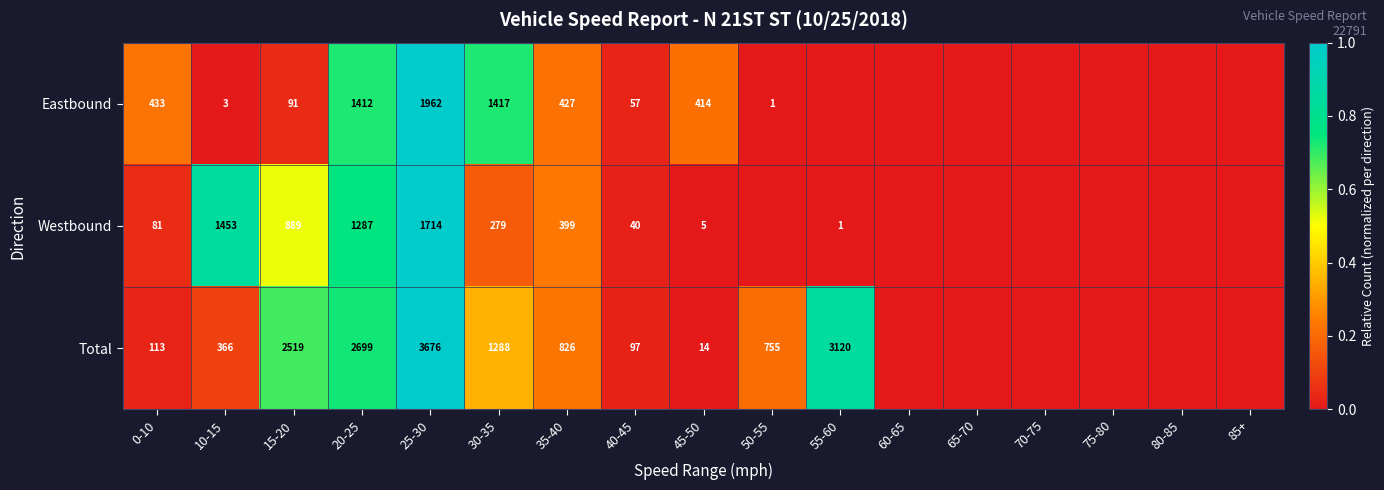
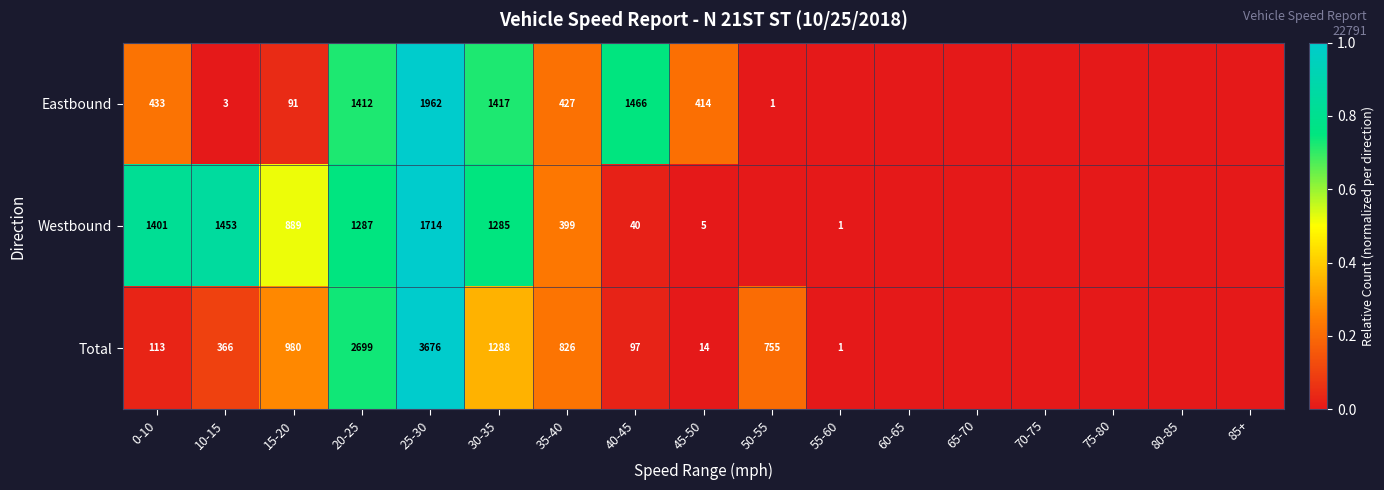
  {
    "Eastbound": {
      "0-10": 433,
      "10-15": 3,
      "15-20": 91,
      "20-25": 1412,
      "25-30": 1962,
      "30-35": 1417,
      "35-40": 427,
-     "40-45": 57,
+     "40-45": 1466,
      "45-50": 414,
      "50-55": 1
    },
    "Westbound": {
-     "0-10": 81,
+     "0-10": 1401,
      "10-15": 1453,
      "15-20": 889,
      "20-25": 1287,
      "25-30": 1714,
-     "30-35": 279,
+     "30-35": 1285,
      "35-40": 399,
      "40-45": 40,
      "45-50": 5,
      "55-60": 1
    },
    "Total": {
      "0-10": 113,
      "10-15": 366,
-     "15-20": 2519,
+     "15-20": 980,
      "20-25": 2699,
      "25-30": 3676,
      "30-35": 1288,
      "35-40": 826,
      "40-45": 97,
      "45-50": 14,
      "50-55": 755,
-     "55-60": 3120
+     "55-60": 1
    }
  }
